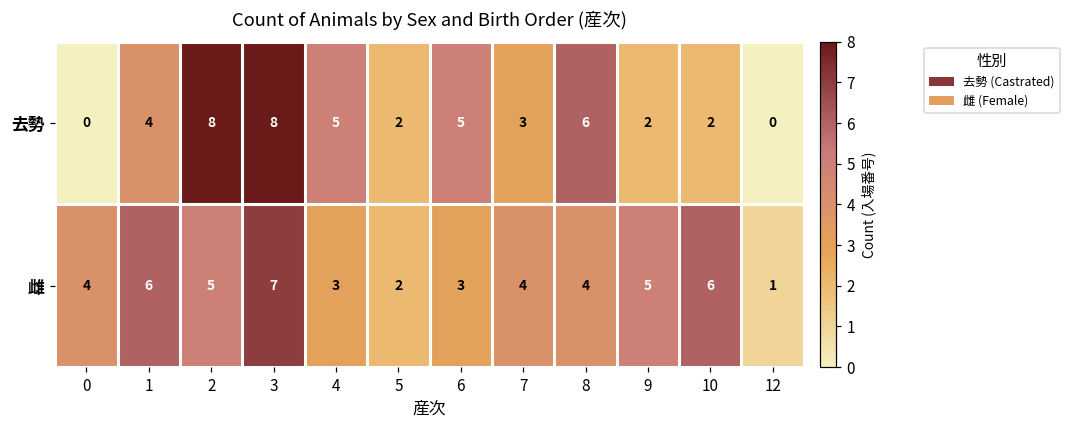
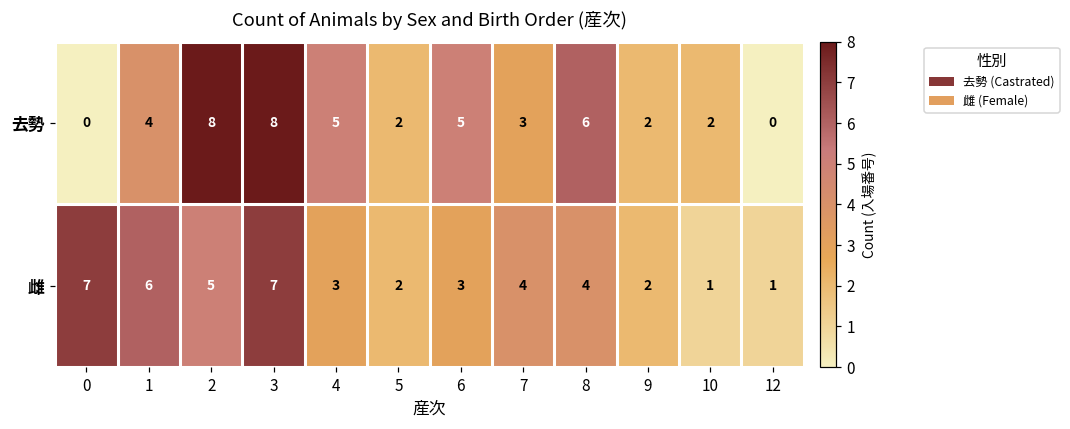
  {
    "去勢": {
      "0": 0,
      "1": 4,
      "2": 8,
      "3": 8,
      "4": 5,
      "5": 2,
      "6": 5,
      "7": 3,
      "8": 6,
      "9": 2,
      "10": 2,
      "12": 0
    },
    "雌": {
-     "0": 4,
+     "0": 7,
      "1": 6,
      "2": 5,
      "3": 7,
      "4": 3,
      "5": 2,
      "6": 3,
      "7": 4,
      "8": 4,
-     "9": 5,
-     "10": 6,
+     "9": 2,
+     "10": 1,
      "12": 1
    }
  }
